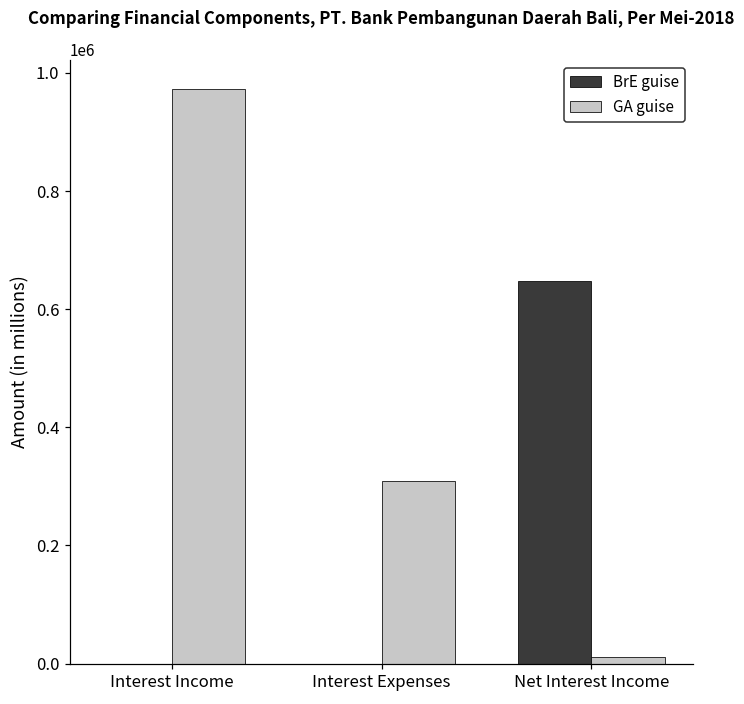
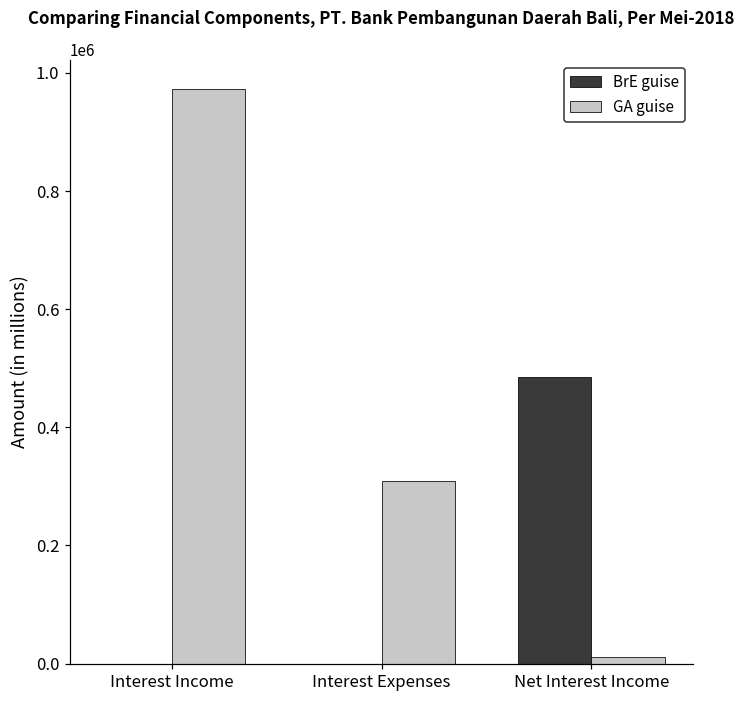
  {
    "BrE guise": {
      "Interest Income": 0,
      "Interest Expenses": 0,
-     "Net Interest Income": 650000
+     "Net Interest Income": 480000
    },
    "GA guise": {
      "Interest Income": 970000,
      "Interest Expenses": 310000,
      "Net Interest Income": 10000
    }
  }
